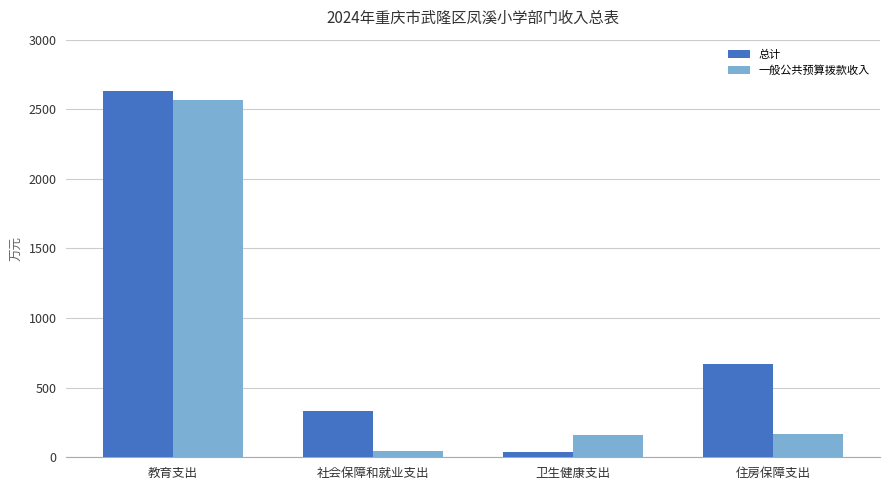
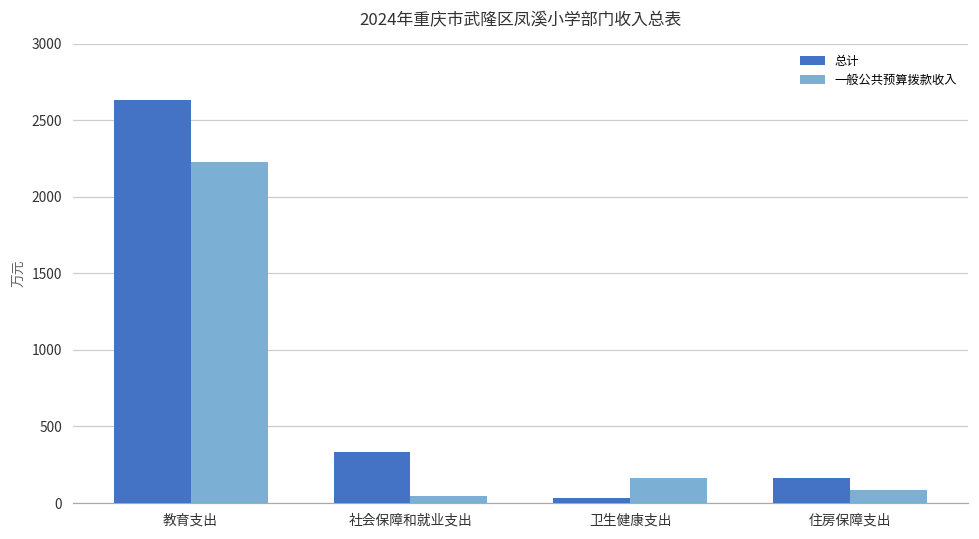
  {
    "总计": {
      "教育支出": 2630,
      "社会保障和就业支出": 330,
      "卫生健康支出": 30,
-     "住房保障支出": 670
+     "住房保障支出": 160
    },
    "一般公共预算拨款收入": {
-     "教育支出": 2570,
+     "教育支出": 2220,
      "社会保障和就业支出": 50,
      "卫生健康支出": 160,
-     "住房保障支出": 160
+     "住房保障支出": 80
    }
  }
